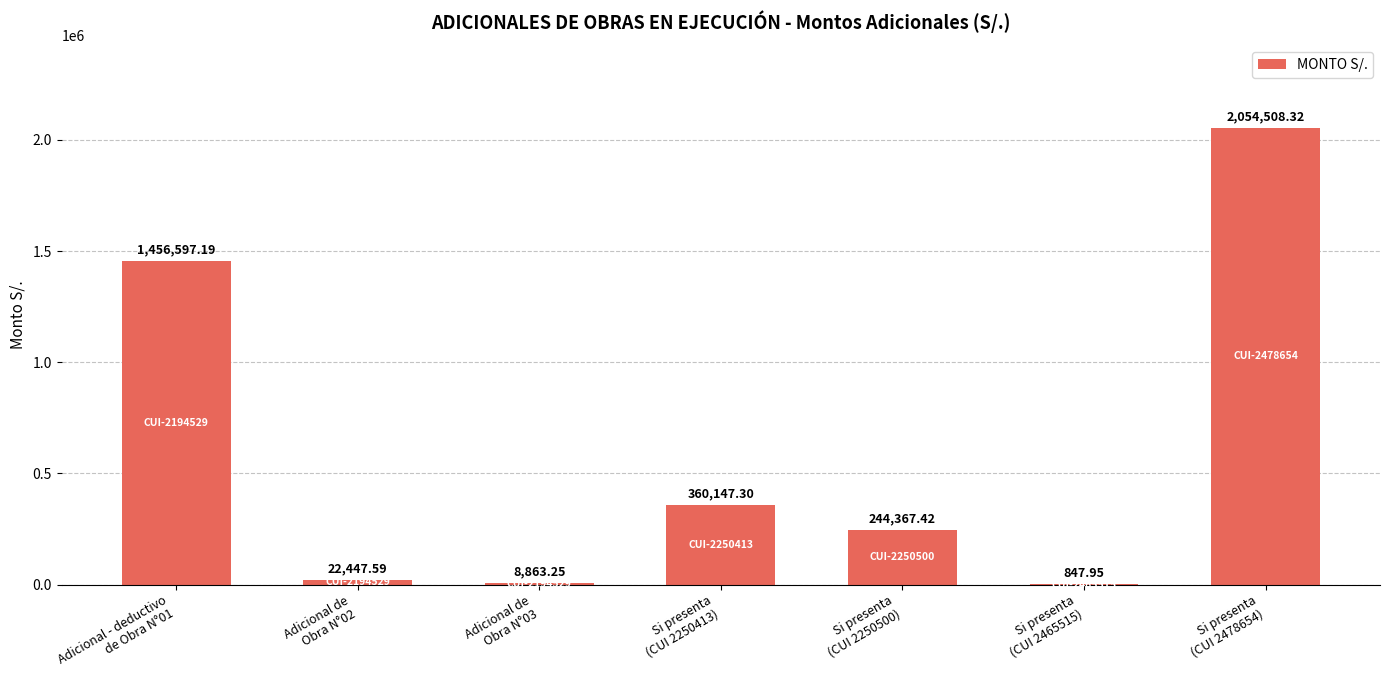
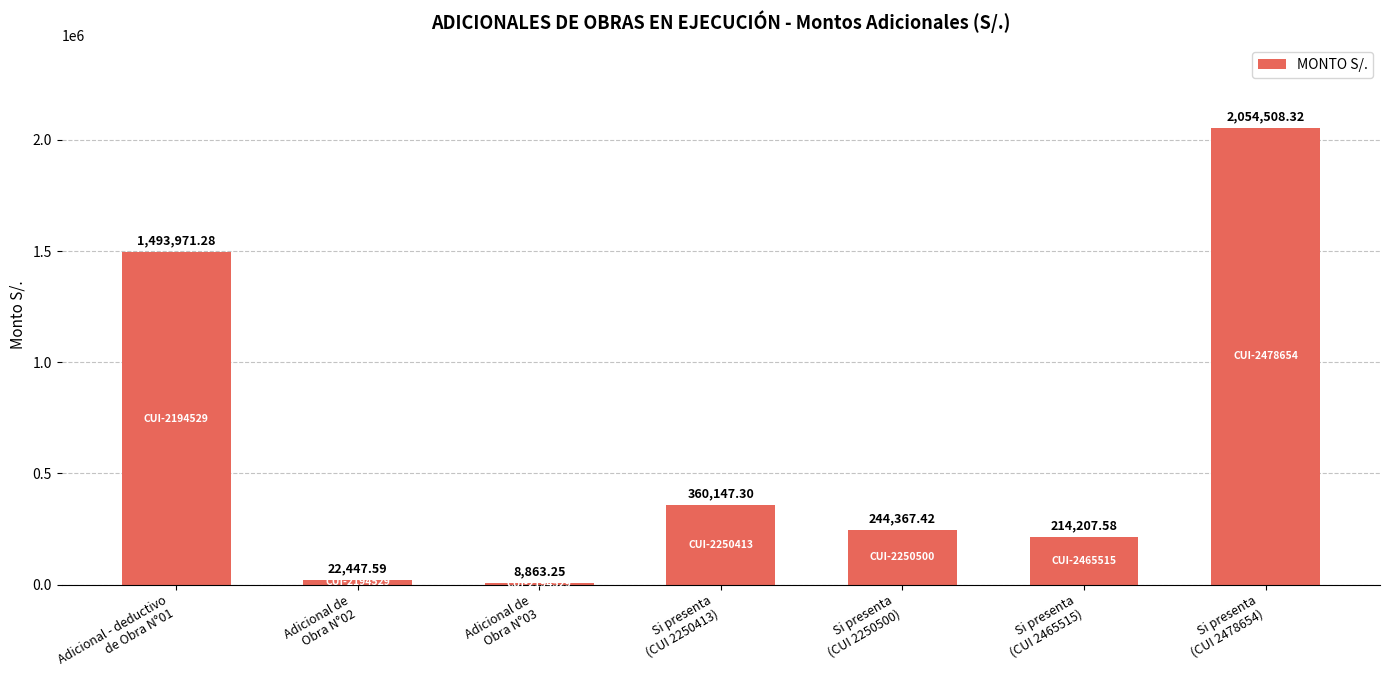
  {
-   "Adicional - deductivo de Obra N°01": "1,456,597.19",
+   "Adicional - deductivo de Obra N°01": "1,493,971.28",
    "Adicional de Obra N°02": "22,447.59",
    "Adicional de Obra N°03": "8,863.25",
    "Si presenta (CUI 2250413)": "360,147.30",
    "Si presenta (CUI 2250500)": "244,367.42",
-   "Si presenta (CUI 2465515)": "847.95",
+   "Si presenta (CUI 2465515)": "214,207.58",
    "Si presenta (CUI 2478654)": "2,054,508.32"
  }
